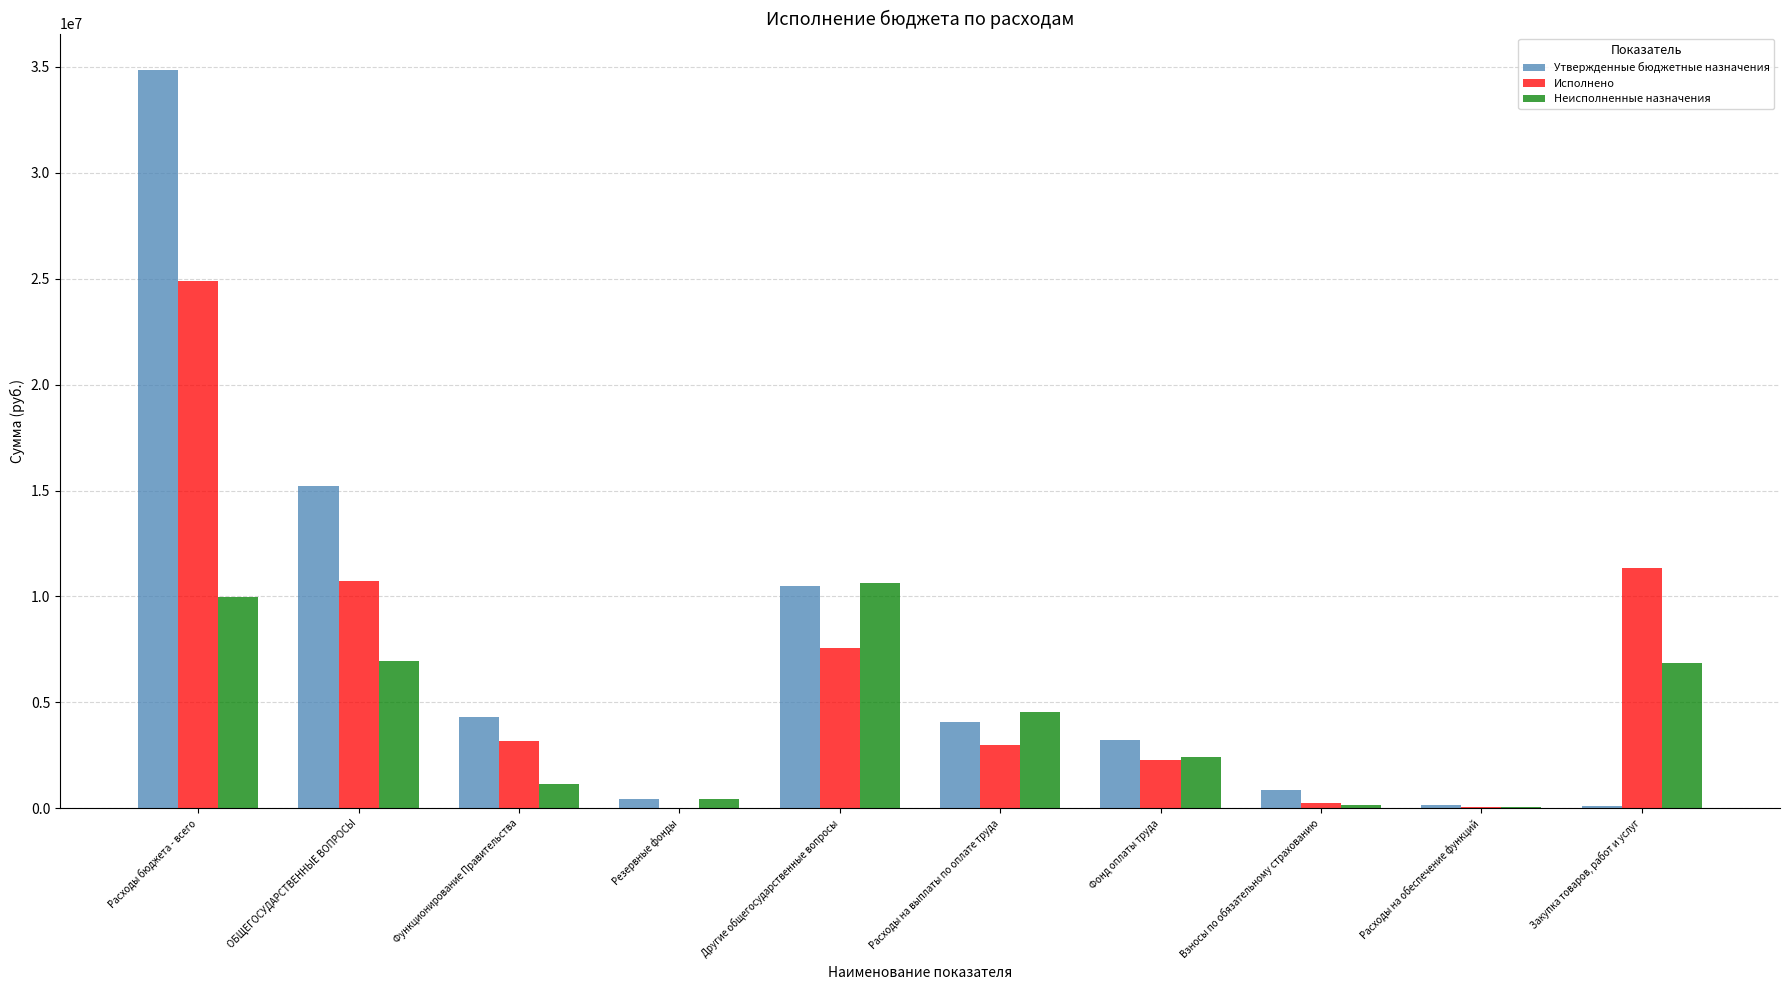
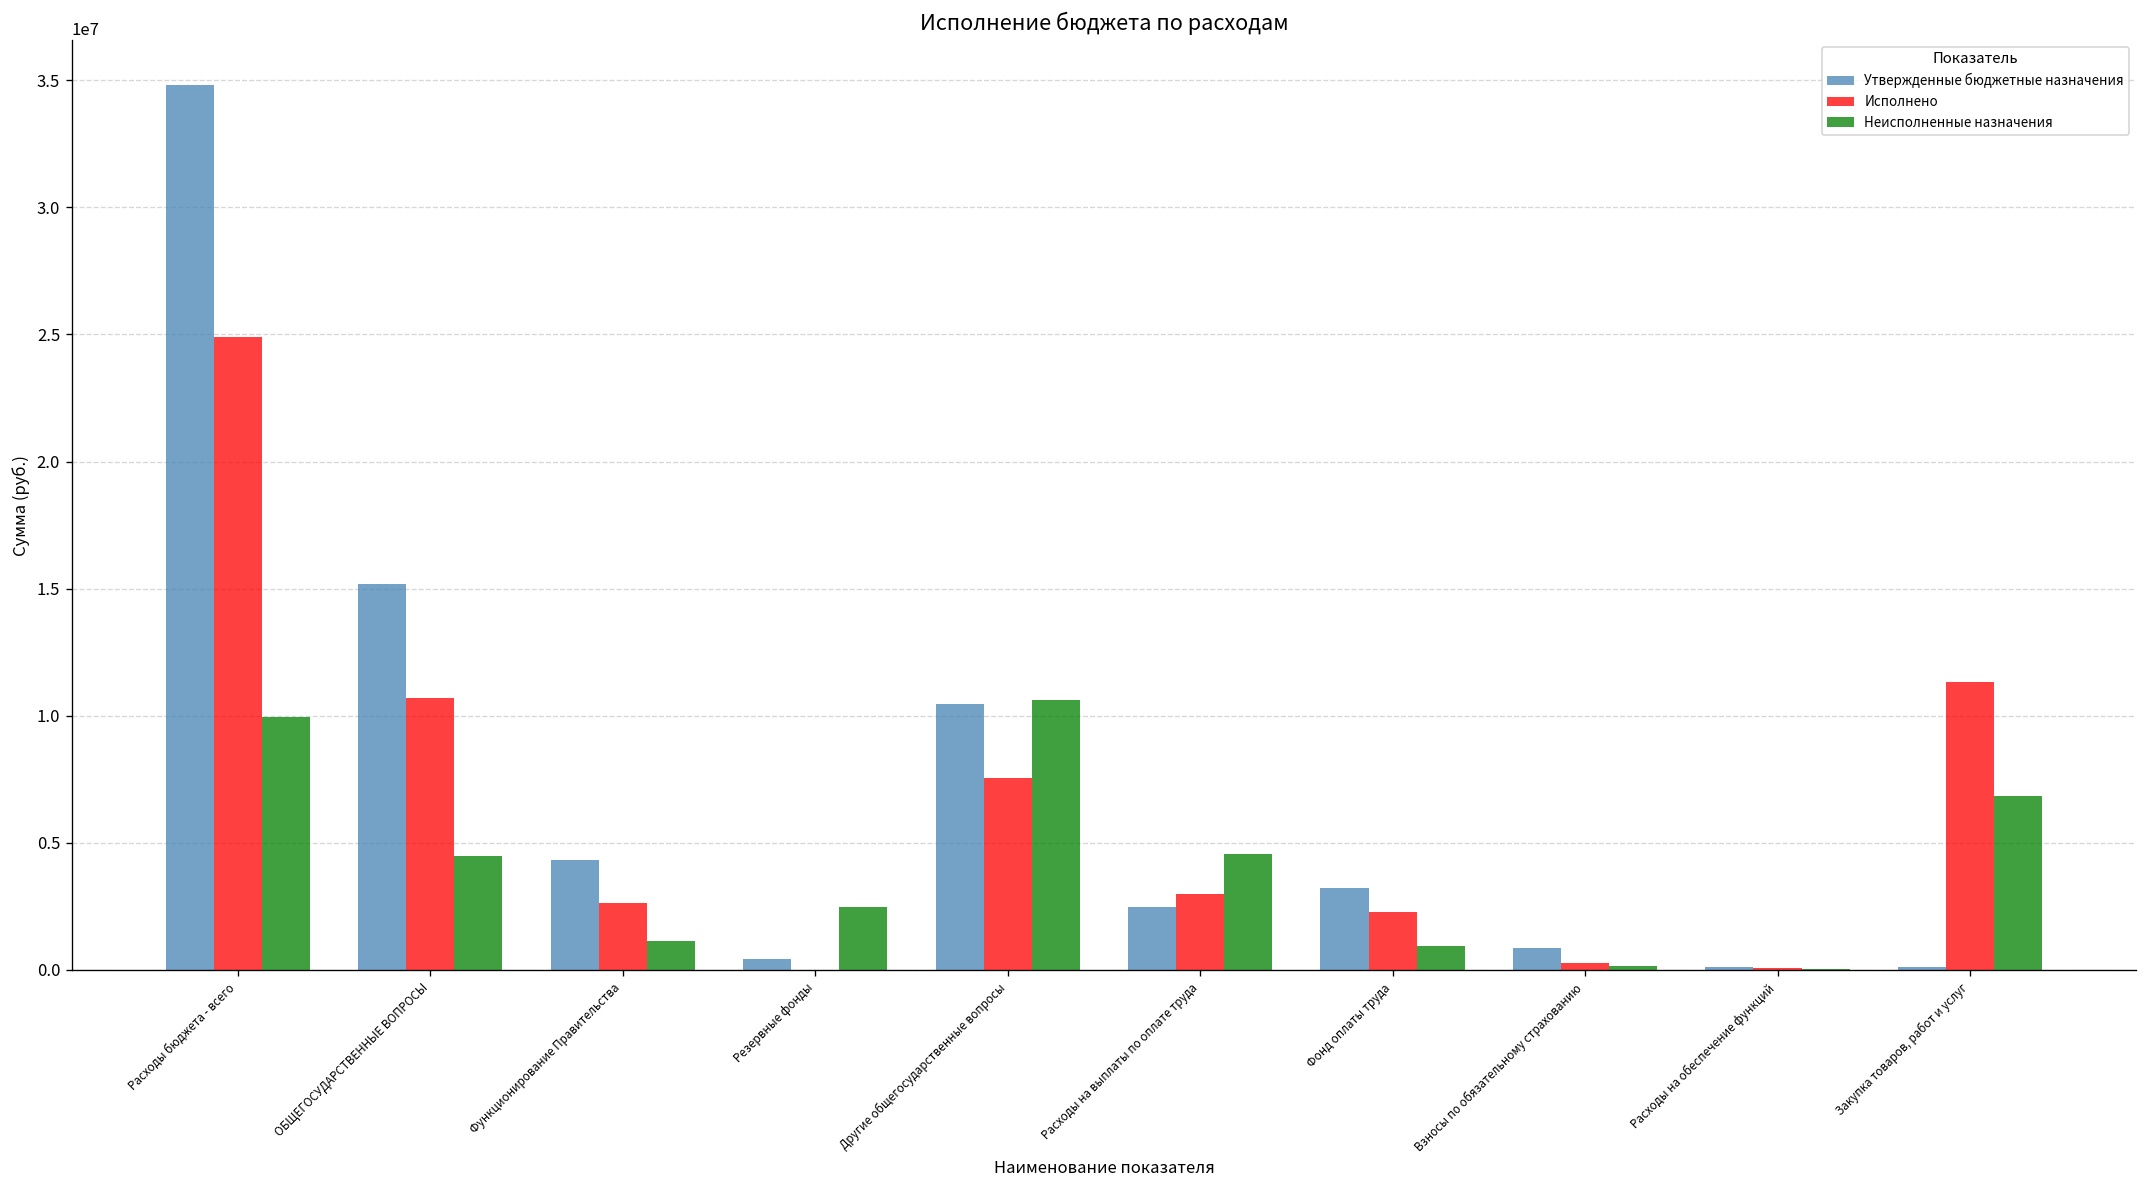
  {
    "Утвержденные бюджетные назначения": {
      "Расходы бюджета - всего": 34800000,
      "ОБЩЕГОСУДАРСТВЕННЫЕ ВОПРОСЫ": 15200000,
      "Функционирование Правительства": 4300000,
      "Резервные фонды": 400000,
      "Другие общегосударственные вопросы": 10500000,
-     "Расходы на выплаты по оплате труда": 4100000,
+     "Расходы на выплаты по оплате труда": 2500000,
      "Фонд оплаты труда": 3200000,
      "Взносы по обязательному страхованию": 900000,
      "Расходы на обеспечение функций": 100000
    },
    "Исполнено": {
      "Расходы бюджета - всего": 24900000,
      "ОБЩЕГОСУДАРСТВЕННЫЕ ВОПРОСЫ": 10700000,
-     "Функционирование Правительства": 3200000,
+     "Функционирование Правительства": 2600000,
      "Резервные фонды": 0,
      "Другие общегосударственные вопросы": 7600000,
      "Расходы на выплаты по оплате труда": 3000000,
      "Фонд оплаты труда": 2300000,
      "Взносы по обязательному страхованию": 300000,
      "Закупка товаров, работ и услуг": 11300000
    },
    "Неисполненные назначения": {
      "Расходы бюджета - всего": 9900000,
-     "ОБЩЕГОСУДАРСТВЕННЫЕ ВОПРОСЫ": 7000000,
+     "ОБЩЕГОСУДАРСТВЕННЫЕ ВОПРОСЫ": 4500000,
      "Функционирование Правительства": 1100000,
-     "Резервные фонды": 400000,
+     "Резервные фонды": 2500000,
      "Другие общегосударственные вопросы": 10600000,
      "Расходы на выплаты по оплате труда": 4600000,
-     "Фонд оплаты труда": 2400000,
+     "Фонд оплаты труда": 900000,
      "Взносы по обязательному страхованию": 200000,
      "Закупка товаров, работ и услуг": 6800000
    }
  }
